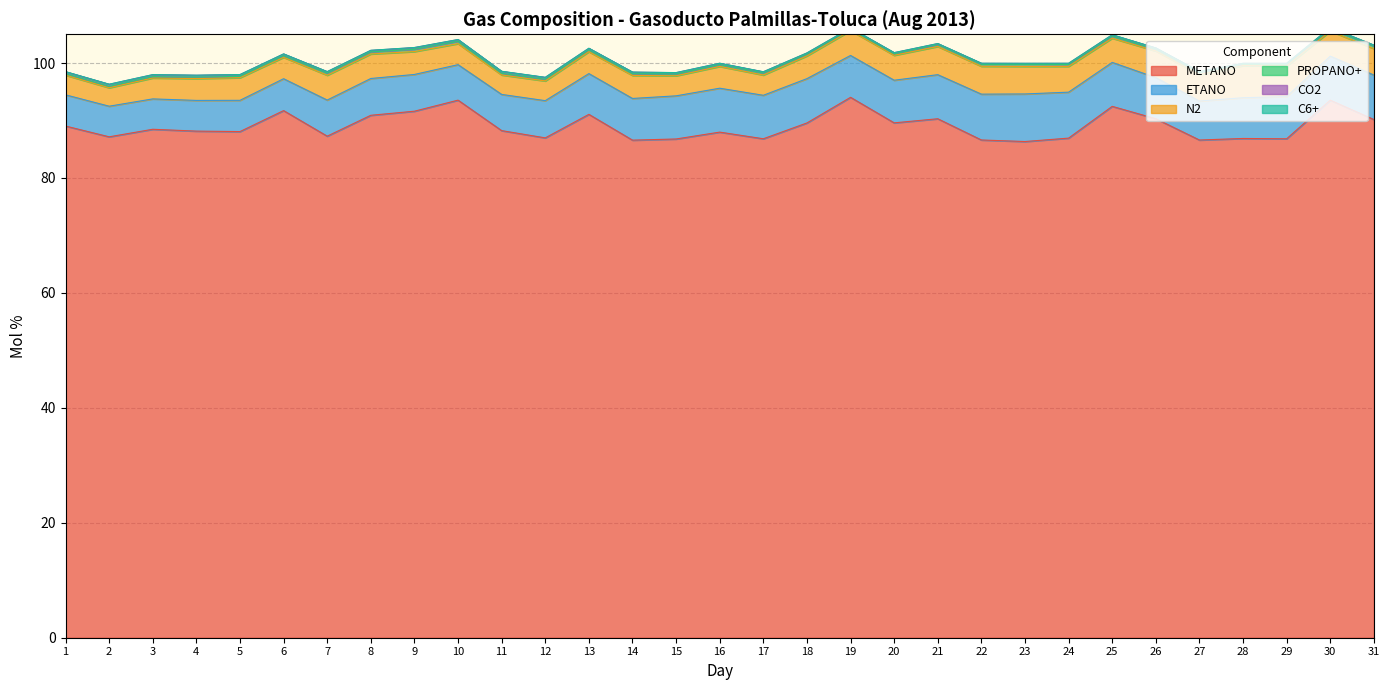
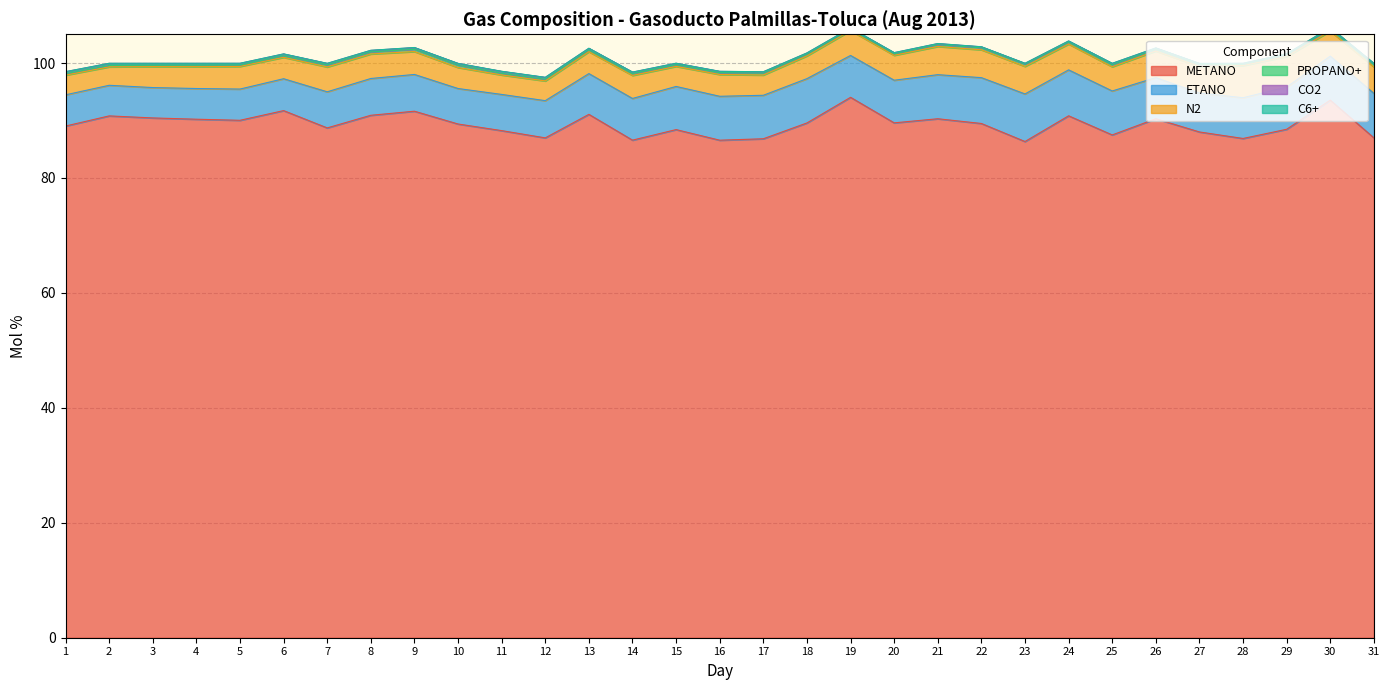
  {
    "METANO": {
      "1": 89,
-     "2": 87,
-     "3": 88,
-     "4": 88,
-     "5": 88,
+     "2": 91,
+     "3": 90,
+     "4": 90,
+     "5": 90,
      "6": 92,
-     "7": 87,
+     "7": 89,
      "8": 91,
      "9": 92,
-     "10": 94,
+     "10": 89,
      "11": 88,
      "12": 87,
      "13": 91,
      "14": 87,
-     "15": 87,
-     "16": 88,
+     "15": 88,
+     "16": 87,
      "17": 87,
      "18": 90,
      "19": 94,
      "20": 90,
      "21": 90,
-     "22": 87,
+     "22": 89,
      "23": 86,
-     "24": 87,
-     "25": 92,
-     "27": 87,
+     "24": 91,
+     "25": 87,
+     "27": 88,
      "28": 87,
-     "29": 87,
-     "31": 90
+     "29": 88,
+     "31": 87
    },
    "ETANO": {
      "1": 5,
      "2": 5,
      "3": 5,
      "4": 5,
      "5": 5,
      "6": 6,
      "7": 6,
      "8": 6,
      "9": 6,
      "10": 6,
      "11": 6,
      "12": 6,
      "13": 7,
      "14": 7,
      "15": 8,
      "16": 8,
      "17": 8,
      "18": 8,
      "19": 7,
      "20": 7,
      "21": 8,
      "22": 8,
      "23": 8,
      "24": 8,
      "25": 8,
      "31": 8
    }
  }
